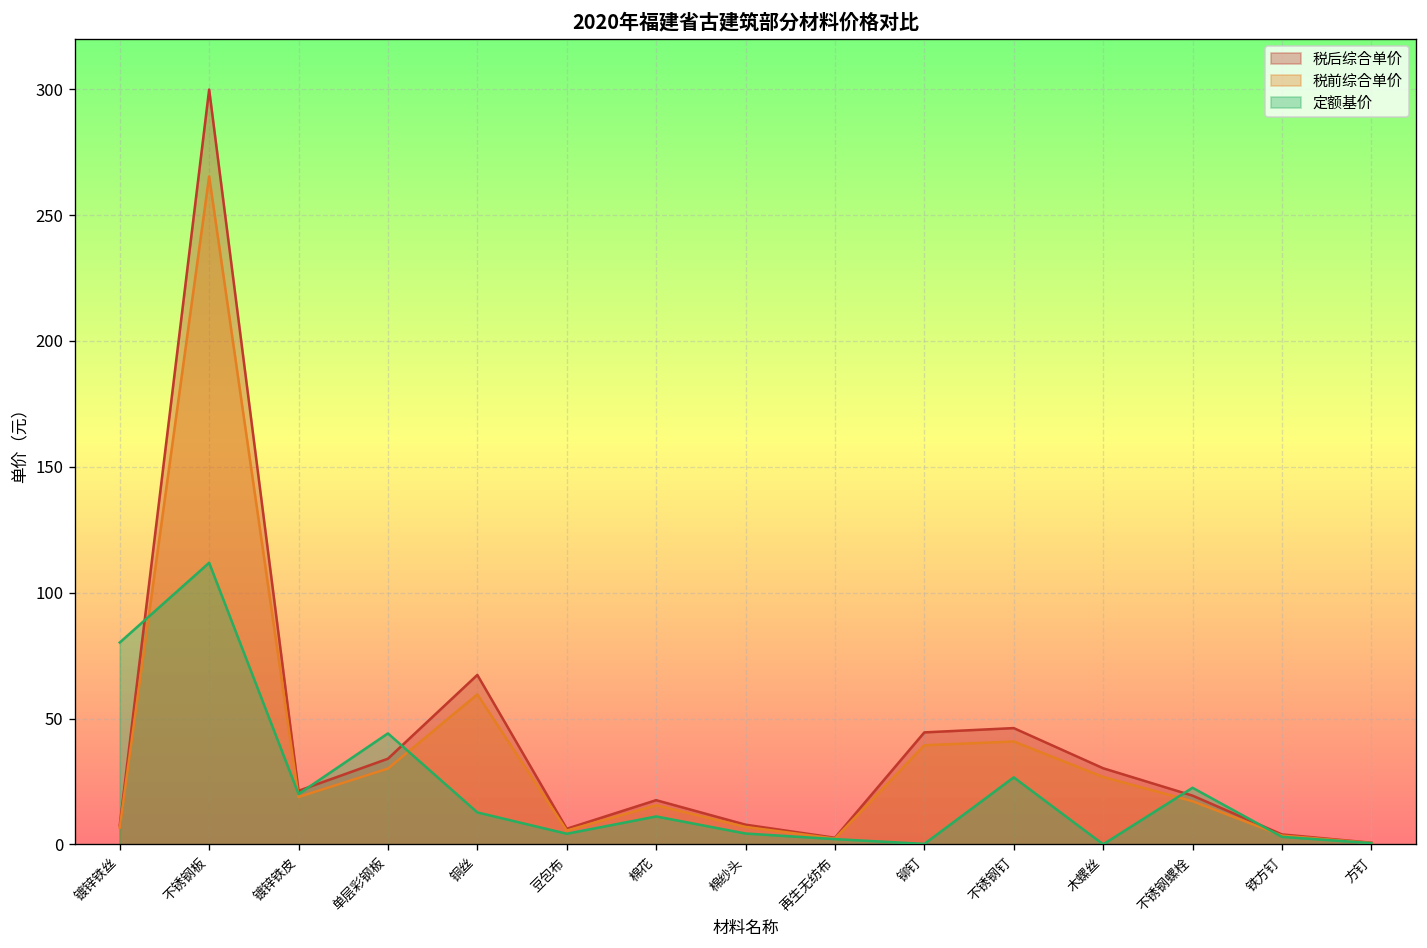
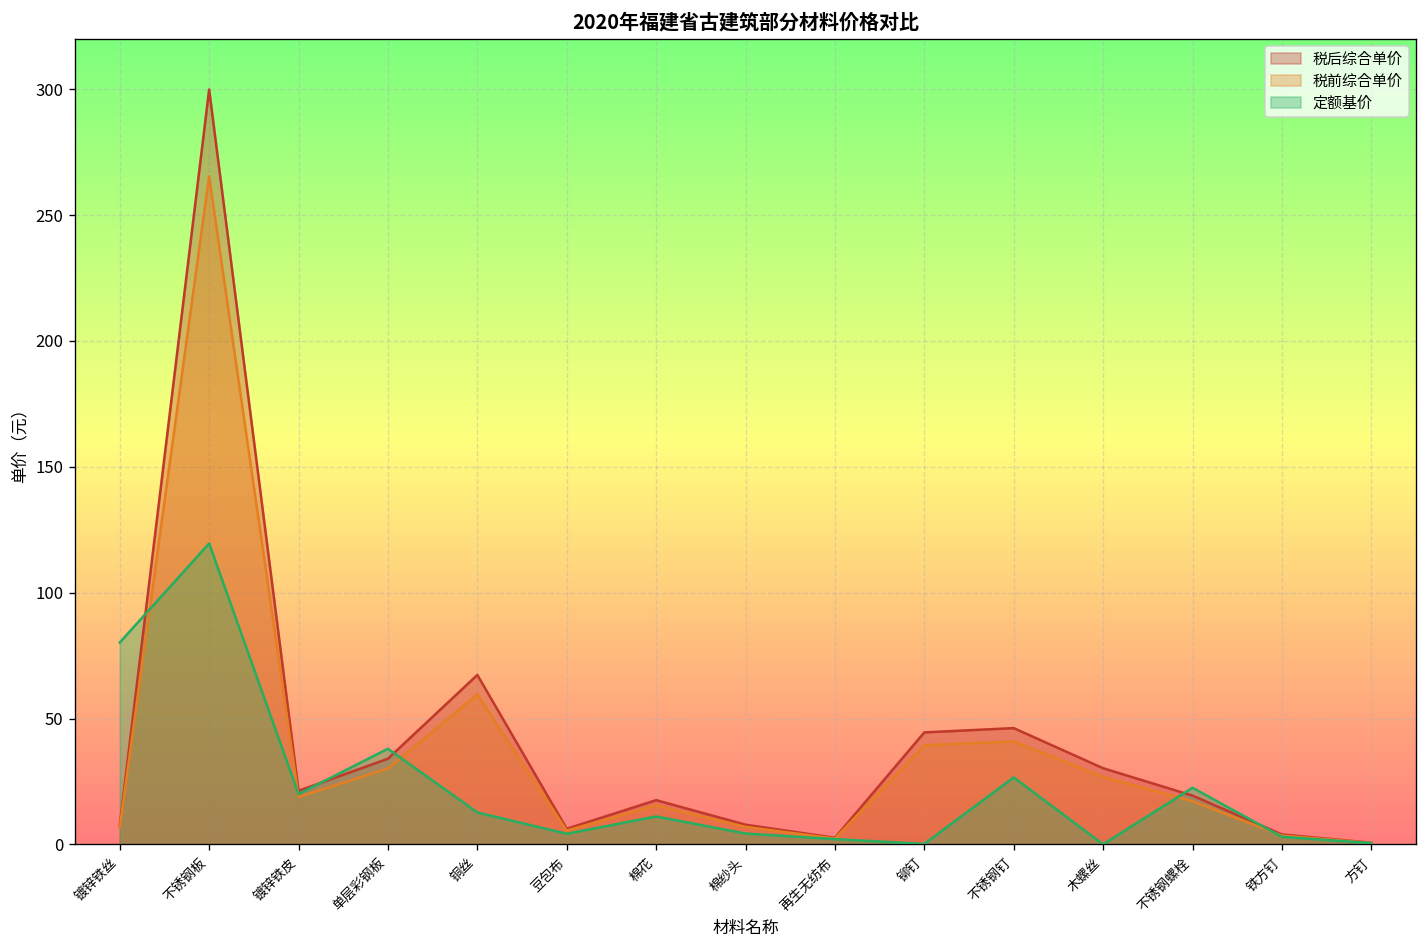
  {
    "定额基价": {
      "镀锌铁丝": 80,
-     "不锈钢板": 112,
-     "单层彩钢板": 44,
+     "不锈钢板": 120,
+     "单层彩钢板": 38,
      "铜丝": 13,
      "豆包布": 4,
      "棉花": 11,
      "棉纱头": 4,
      "铆钉": 0,
      "不锈钢钉": 27,
      "木螺丝": 0,
      "不锈钢螺栓": 23
    }
  }
